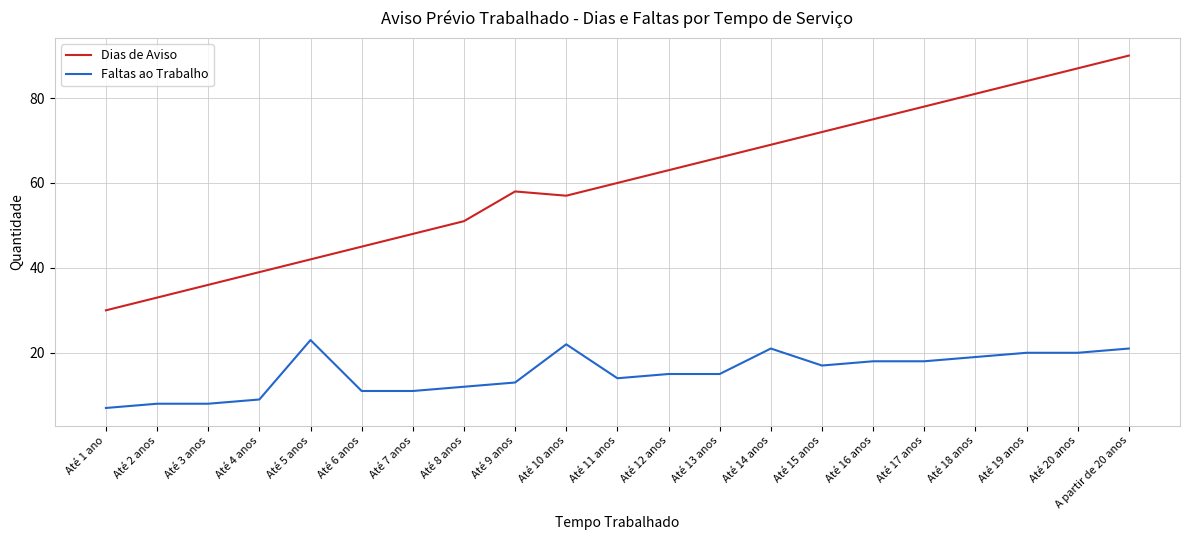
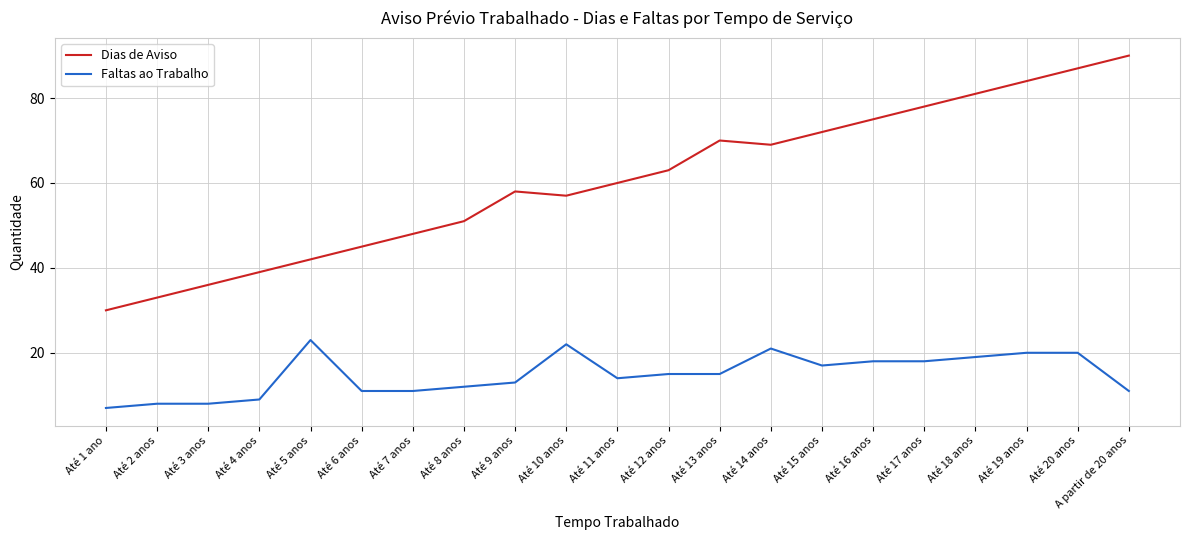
  {
    "Dias de Aviso": {
      "Até 1 ano": 30,
      "Até 2 anos": 33,
      "Até 3 anos": 36,
      "Até 4 anos": 39,
      "Até 5 anos": 42,
      "Até 6 anos": 45,
      "Até 7 anos": 48,
      "Até 8 anos": 51,
      "Até 9 anos": 58,
      "Até 10 anos": 57,
      "Até 11 anos": 60,
      "Até 12 anos": 63,
-     "Até 13 anos": 66,
+     "Até 13 anos": 70,
      "Até 14 anos": 69,
      "Até 15 anos": 72,
      "Até 16 anos": 75,
      "Até 17 anos": 78,
      "Até 18 anos": 81,
      "Até 19 anos": 84,
      "Até 20 anos": 87,
      "A partir de 20 anos": 90
    },
    "Faltas ao Trabalho": {
      "Até 1 ano": 7,
      "Até 2 anos": 8,
      "Até 3 anos": 8,
      "Até 4 anos": 9,
      "Até 5 anos": 23,
      "Até 6 anos": 11,
      "Até 7 anos": 11,
      "Até 8 anos": 12,
      "Até 9 anos": 13,
      "Até 10 anos": 22,
      "Até 11 anos": 14,
      "Até 12 anos": 15,
      "Até 13 anos": 15,
      "Até 14 anos": 21,
      "Até 15 anos": 17,
      "Até 16 anos": 18,
      "Até 17 anos": 18,
      "Até 18 anos": 19,
      "Até 19 anos": 20,
      "Até 20 anos": 20,
-     "A partir de 20 anos": 21
+     "A partir de 20 anos": 11
    }
  }
